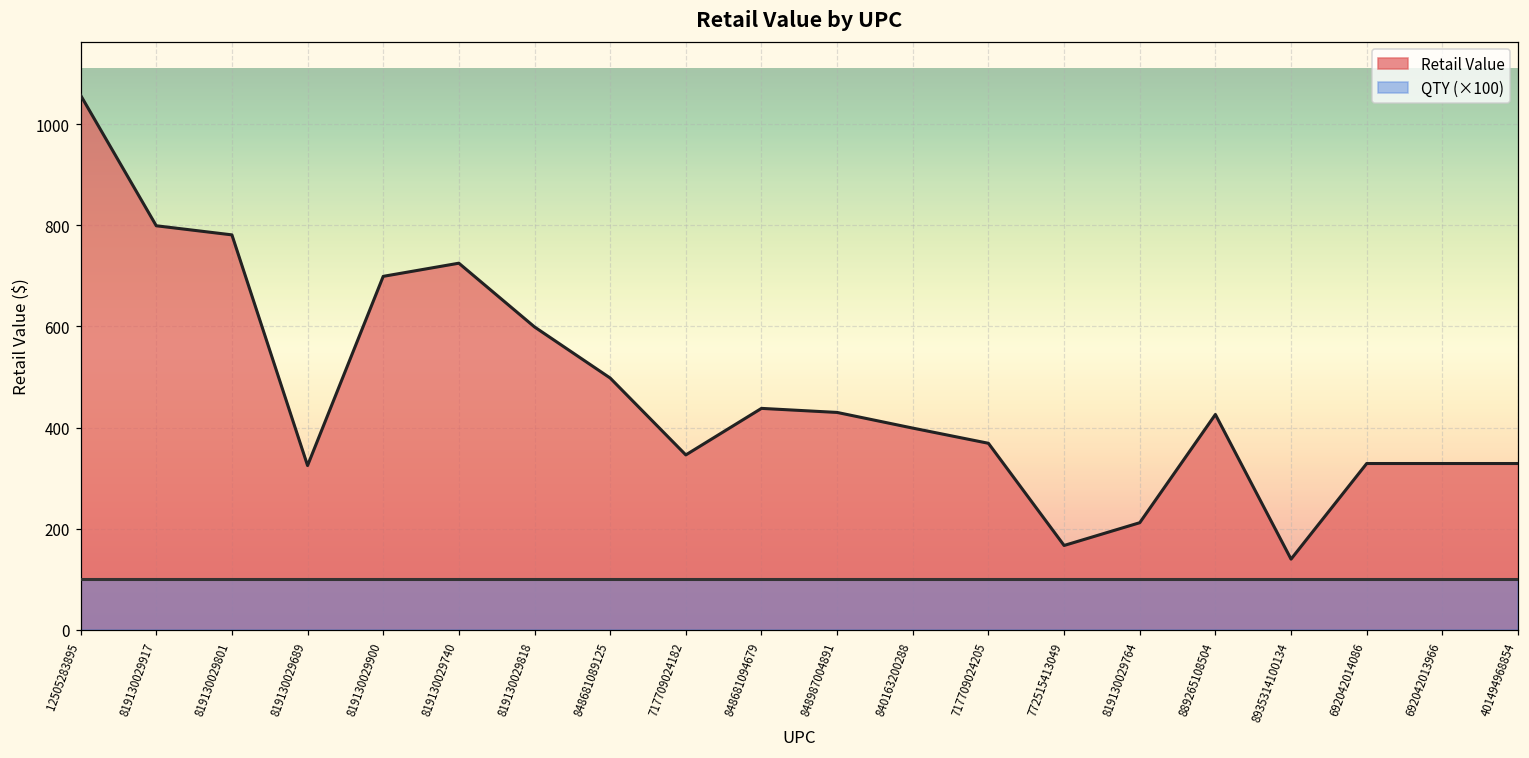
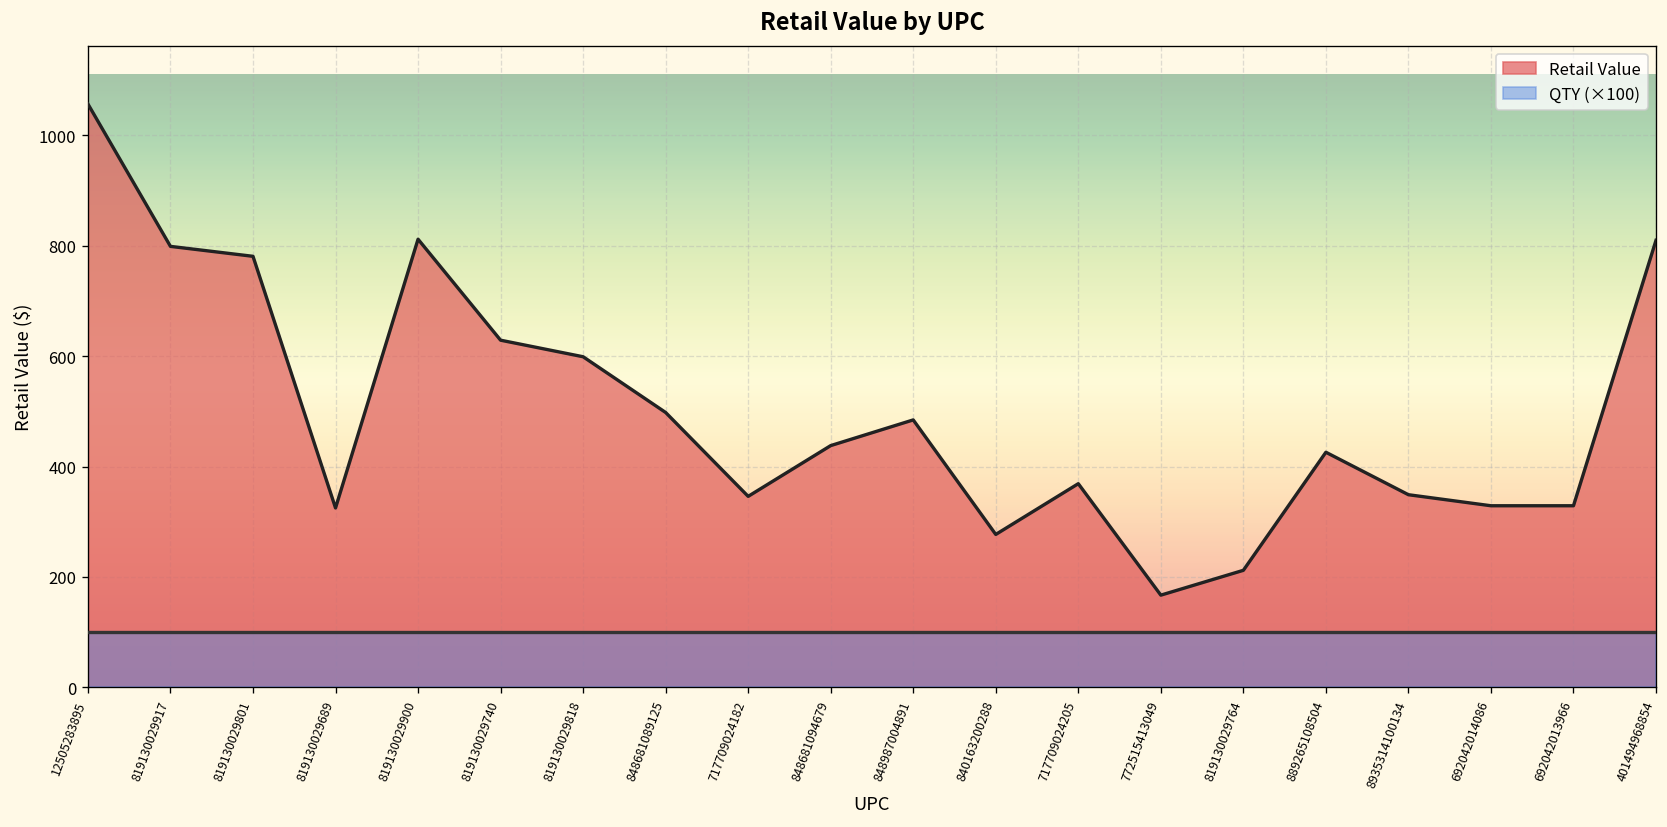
  {
    "Retail Value": {
      "12505283895": 1060,
      "819130029917": 800,
      "819130029801": 780,
      "819130029689": 330,
-     "819130029900": 700,
-     "819130029740": 730,
+     "819130029900": 810,
+     "819130029740": 630,
      "819130029818": 600,
      "848681089125": 500,
      "717709024182": 350,
      "848681094679": 440,
-     "848987004891": 430,
-     "840163200288": 400,
+     "848987004891": 480,
+     "840163200288": 280,
      "717709024205": 370,
      "772515413049": 170,
      "819130029764": 210,
      "889265108504": 430,
-     "8935314100134": 140,
+     "8935314100134": 350,
      "692042014086": 330,
      "692042013966": 330,
-     "401494968854": 330
+     "401494968854": 810
    },
    "QTY (×100)": {
      "12505283895": 100,
      "819130029917": 100,
      "819130029801": 100,
      "819130029689": 100,
      "819130029900": 100,
      "819130029740": 100,
      "819130029818": 100,
      "848681089125": 100,
      "717709024182": 100,
      "848681094679": 100,
      "848987004891": 100,
      "840163200288": 100,
      "717709024205": 100,
      "772515413049": 100,
      "819130029764": 100,
      "889265108504": 100,
      "8935314100134": 100,
      "692042014086": 100,
      "692042013966": 100,
      "401494968854": 100
    }
  }
